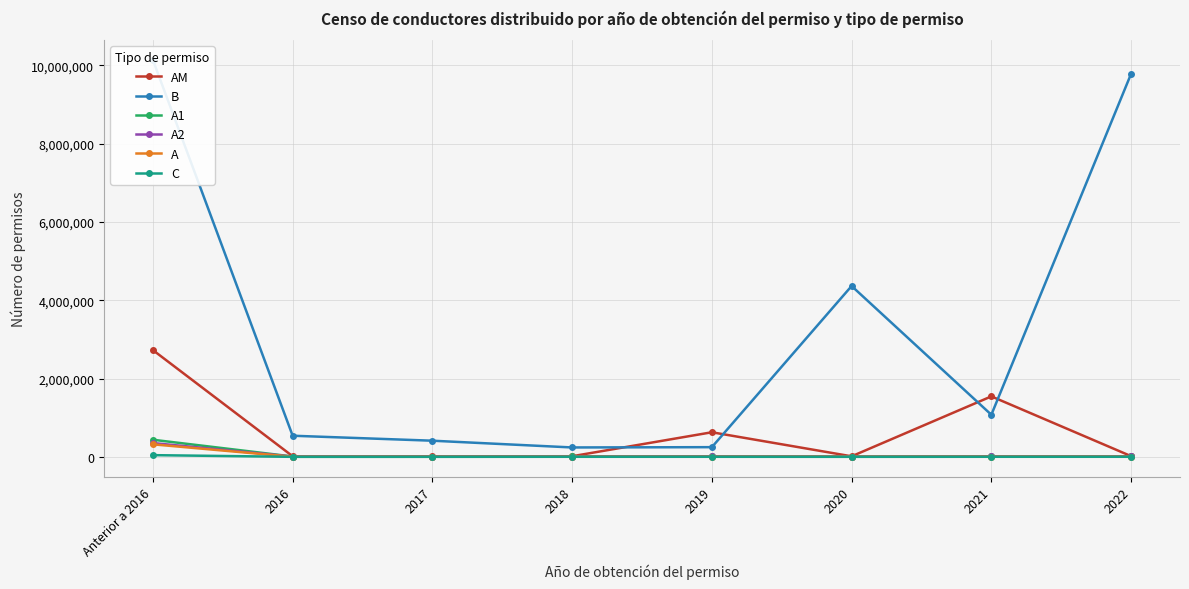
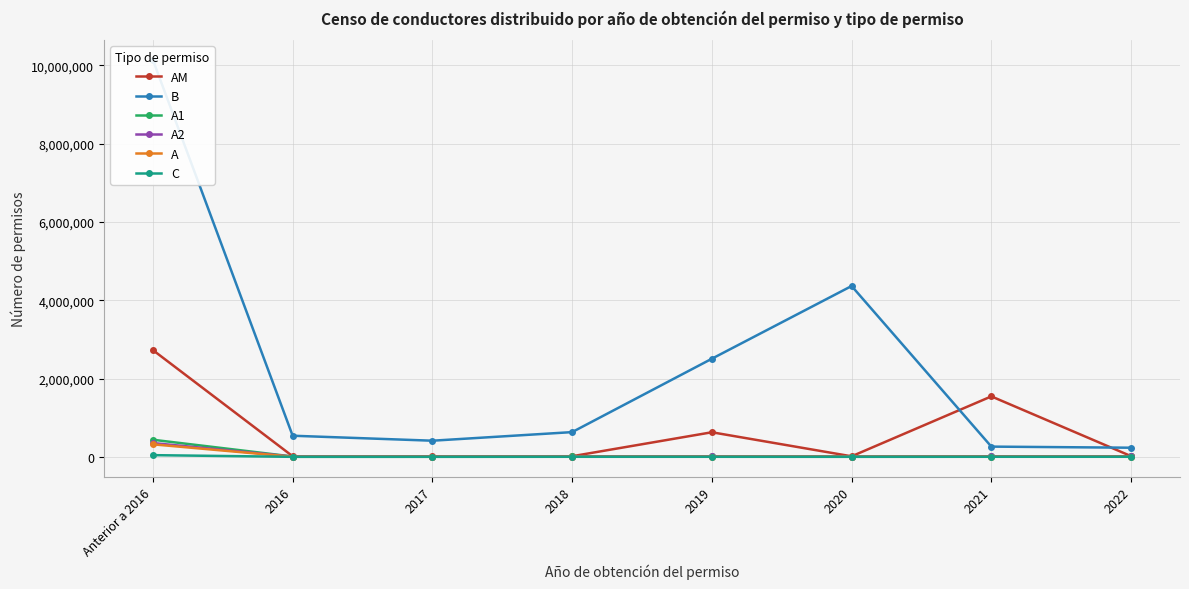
  {
    "AM": {
      "Anterior a 2016": "2,700,000",
      "2019": "600,000",
      "2021": "1,500,000"
    },
    "B": {
      "2016": "500,000",
      "2017": "400,000",
-     "2018": "200,000",
-     "2019": "200,000",
+     "2018": "600,000",
+     "2019": "2,500,000",
      "2020": "4,400,000",
-     "2021": "1,100,000",
-     "2022": "9,800,000"
+     "2021": "300,000",
+     "2022": "200,000"
    }
  }
